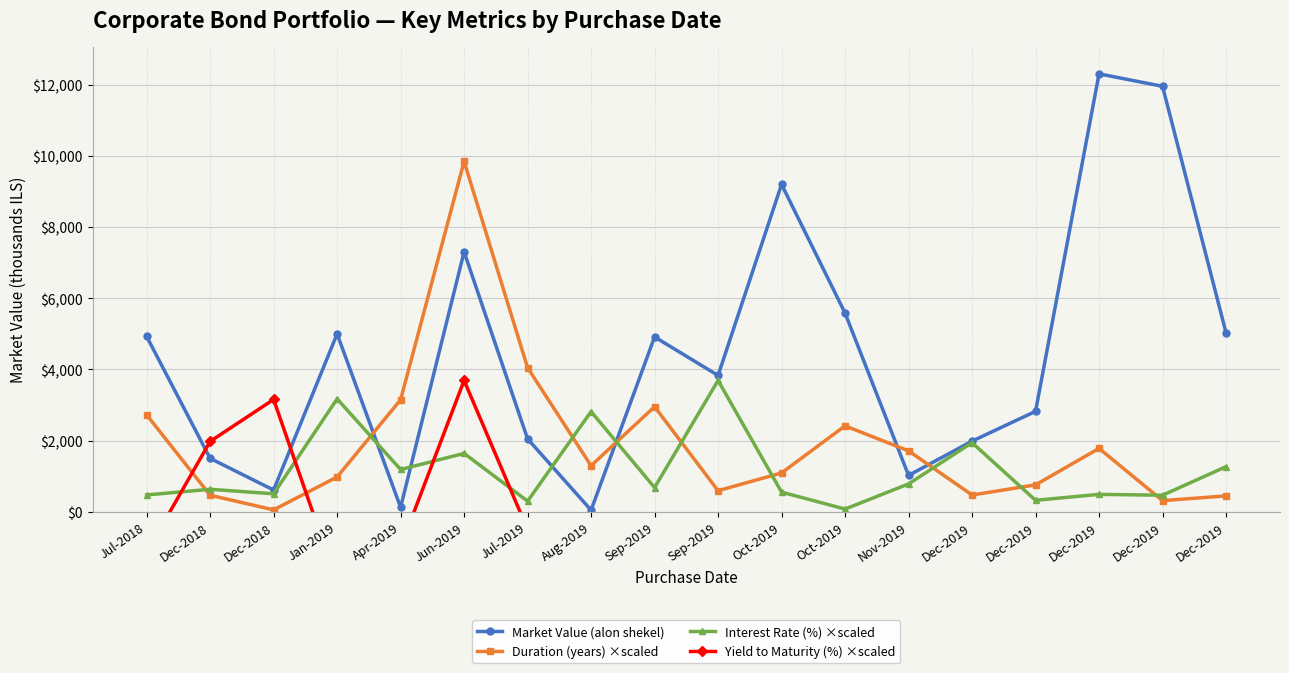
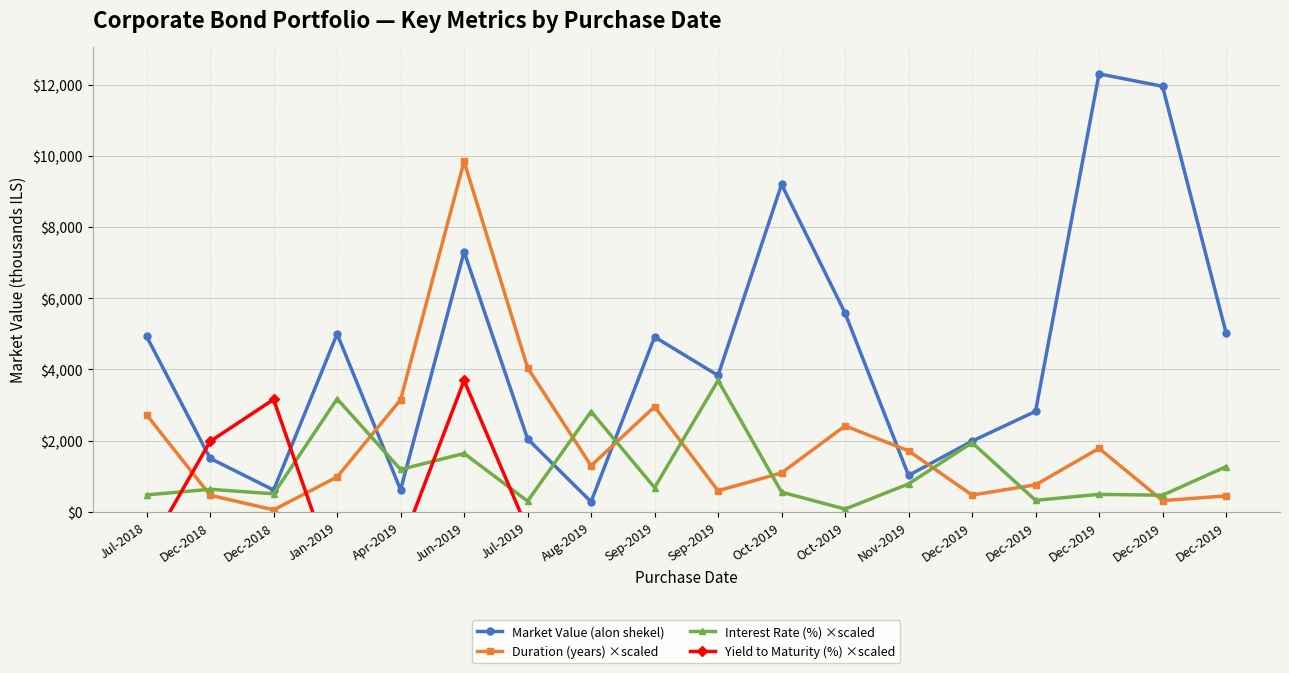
  {
    "Market Value (alon shekel)": {
      "Jul-2018": "$4,900",
      "Jan-2019": "$5,000",
-     "Apr-2019": "$100",
+     "Apr-2019": "$600",
      "Jun-2019": "$7,300",
      "Jul-2019": "$2,100",
-     "Aug-2019": "$0",
+     "Aug-2019": "$300",
      "Nov-2019": "$1,000"
    },
    "Duration (years) ×scaled": {
      "Jul-2018": "$2,700",
      "Jan-2019": "$1,000",
      "Apr-2019": "$3,200",
      "Jun-2019": "$9,800",
      "Jul-2019": "$4,000",
      "Aug-2019": "$1,300",
      "Nov-2019": "$1,700"
    },
    "Interest Rate (%) ×scaled": {
      "Jul-2018": "$500",
      "Jan-2019": "$3,200",
      "Apr-2019": "$1,200",
      "Jun-2019": "$1,600",
      "Jul-2019": "$300",
      "Aug-2019": "$2,800",
      "Nov-2019": "$800"
    },
    "Yield to Maturity (%) ×scaled": {
      "Jun-2019": "$3,700"
    }
  }
